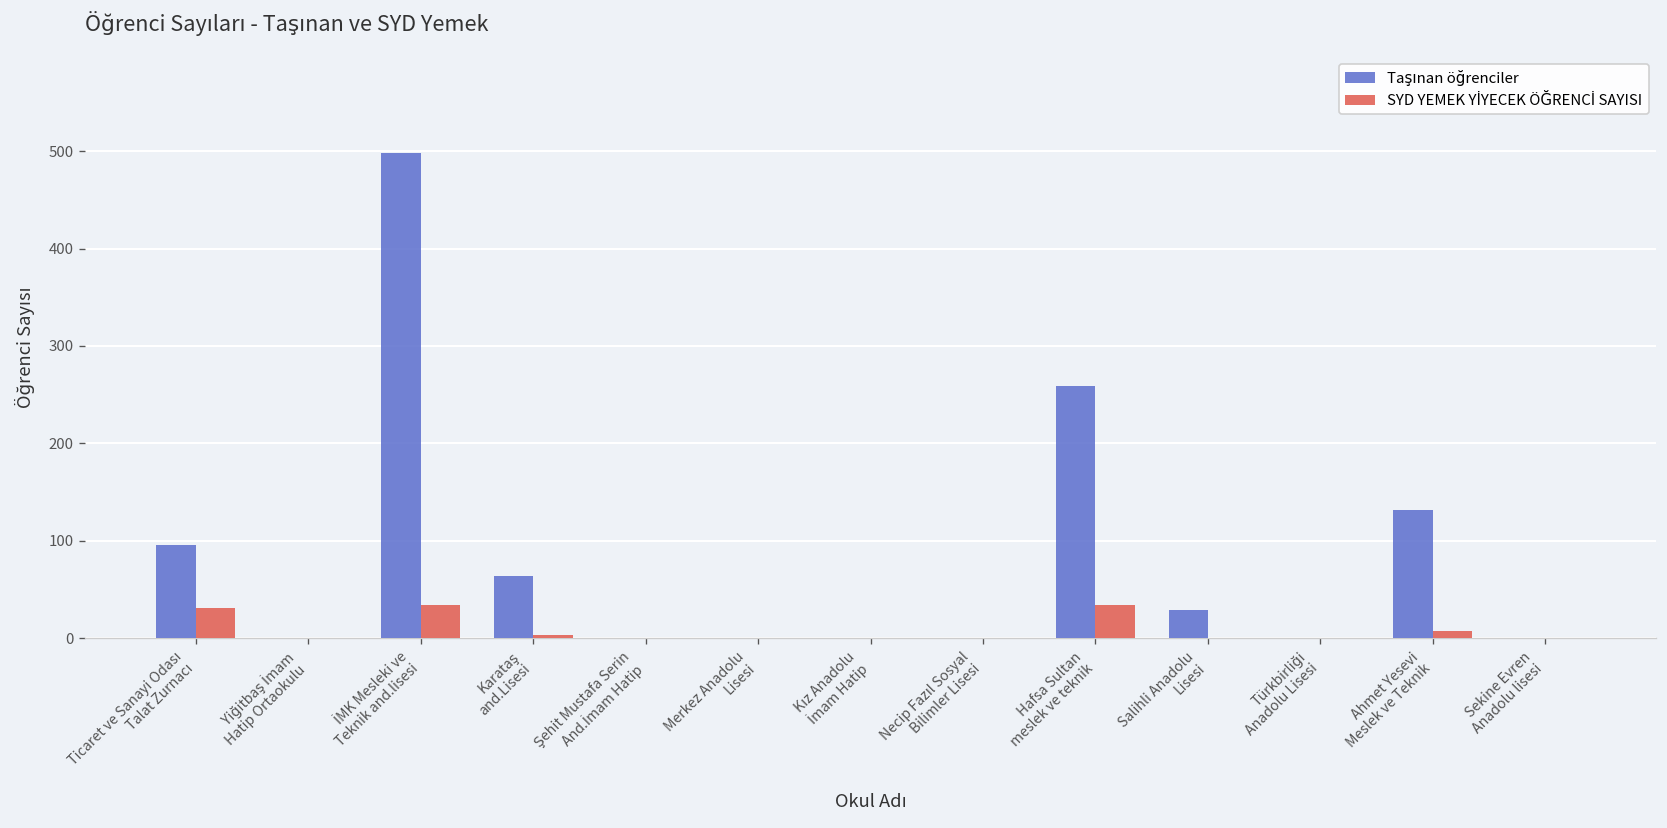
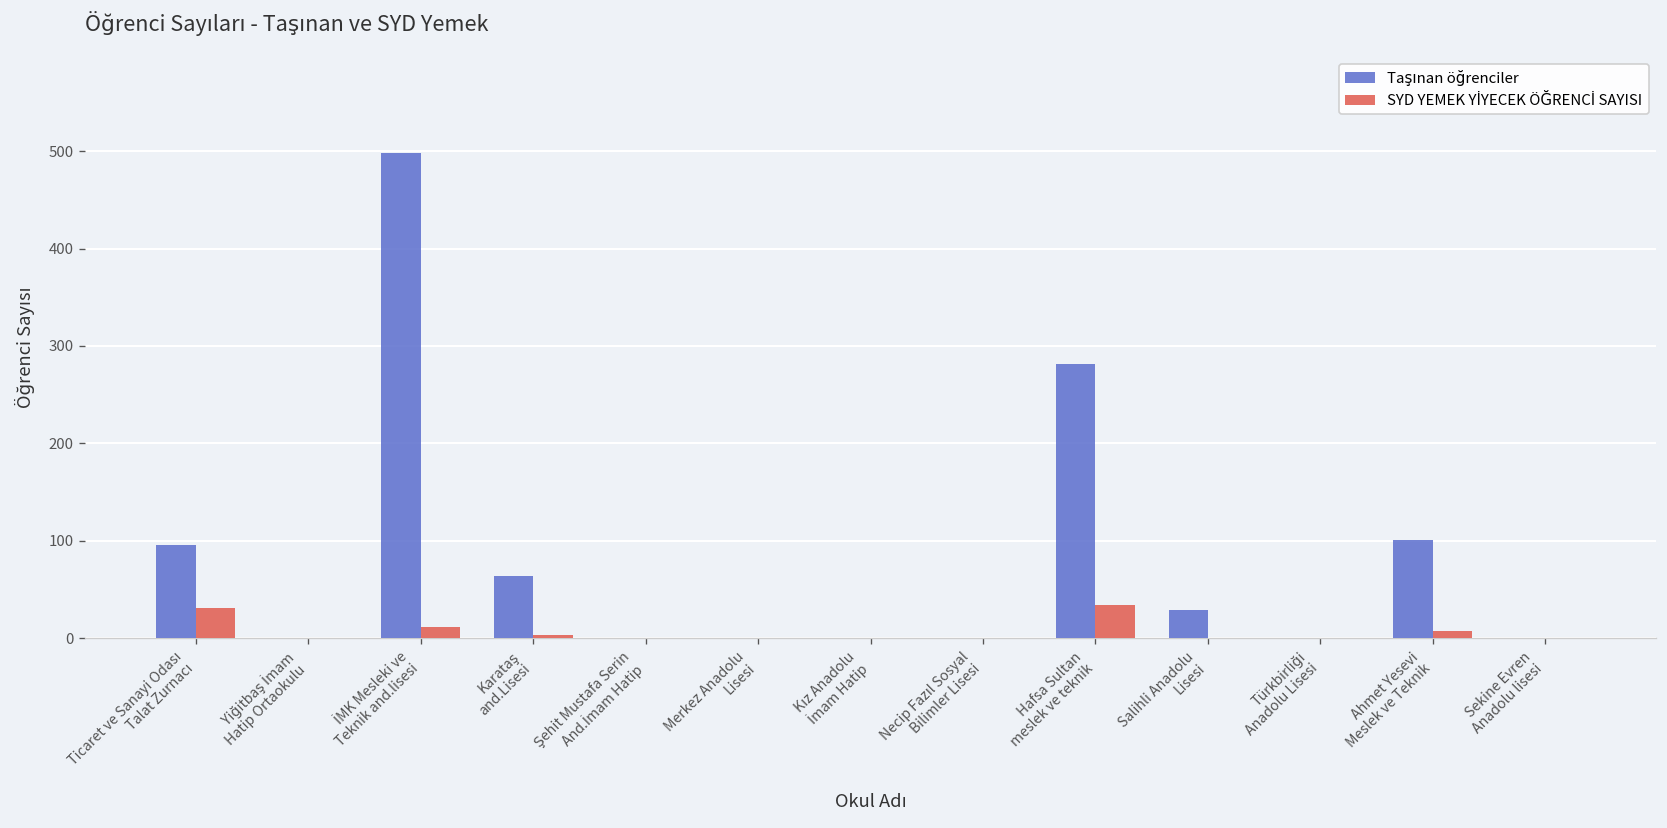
  {
    "Taşınan öğrenciler": {
      "Ticaret ve Sanayi Odası Talat Zurnacı": 100,
      "Yiğitbaş İmam Hatip Ortaokulu": 0,
      "İMK Mesleki ve Teknik and.lisesi": 500,
      "Karataş and.Lisesi": 60,
      "Şehit Mustafa Serin And.İmam Hatip": 0,
      "Merkez Anadolu Lisesi": 0,
      "Kız Anadolu İmam Hatip": 0,
      "Necip Fazıl Sosyal Bilimler Lisesi": 0,
-     "Hafsa Sultan meslek ve teknik": 260,
+     "Hafsa Sultan meslek ve teknik": 280,
      "Salihli Anadolu Lisesi": 30,
      "Türkbirliği Anadolu Lisesi": 0,
-     "Ahmet Yesevi Meslek ve Teknik": 130,
+     "Ahmet Yesevi Meslek ve Teknik": 100,
      "Sekine Evren Anadolu lisesi": 0
    },
    "SYD YEMEK YİYECEK ÖĞRENCİ SAYISI": {
      "Ticaret ve Sanayi Odası Talat Zurnacı": 30,
      "Yiğitbaş İmam Hatip Ortaokulu": 0,
-     "İMK Mesleki ve Teknik and.lisesi": 30,
+     "İMK Mesleki ve Teknik and.lisesi": 10,
      "Şehit Mustafa Serin And.İmam Hatip": 0,
      "Merkez Anadolu Lisesi": 0,
      "Kız Anadolu İmam Hatip": 0,
      "Necip Fazıl Sosyal Bilimler Lisesi": 0,
      "Hafsa Sultan meslek ve teknik": 30,
      "Salihli Anadolu Lisesi": 0,
      "Türkbirliği Anadolu Lisesi": 0,
      "Ahmet Yesevi Meslek ve Teknik": 10,
      "Sekine Evren Anadolu lisesi": 0
    }
  }
